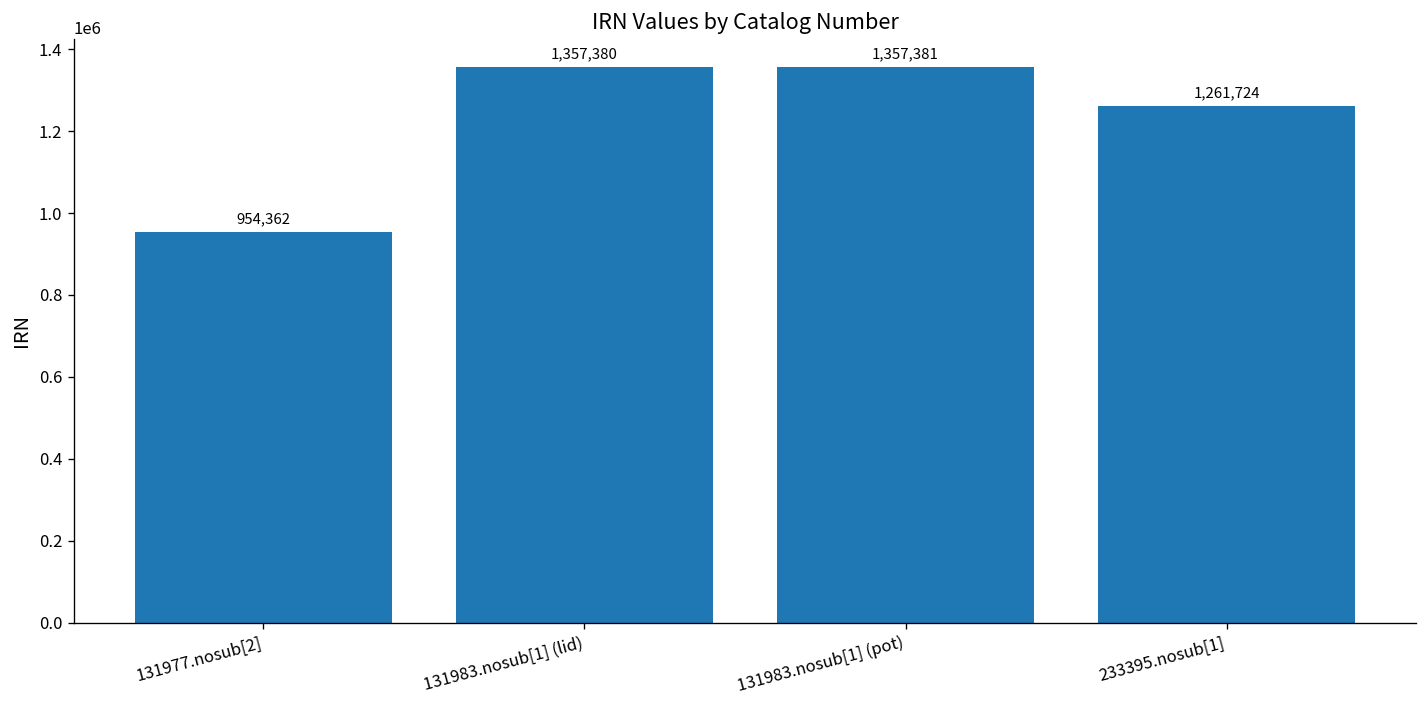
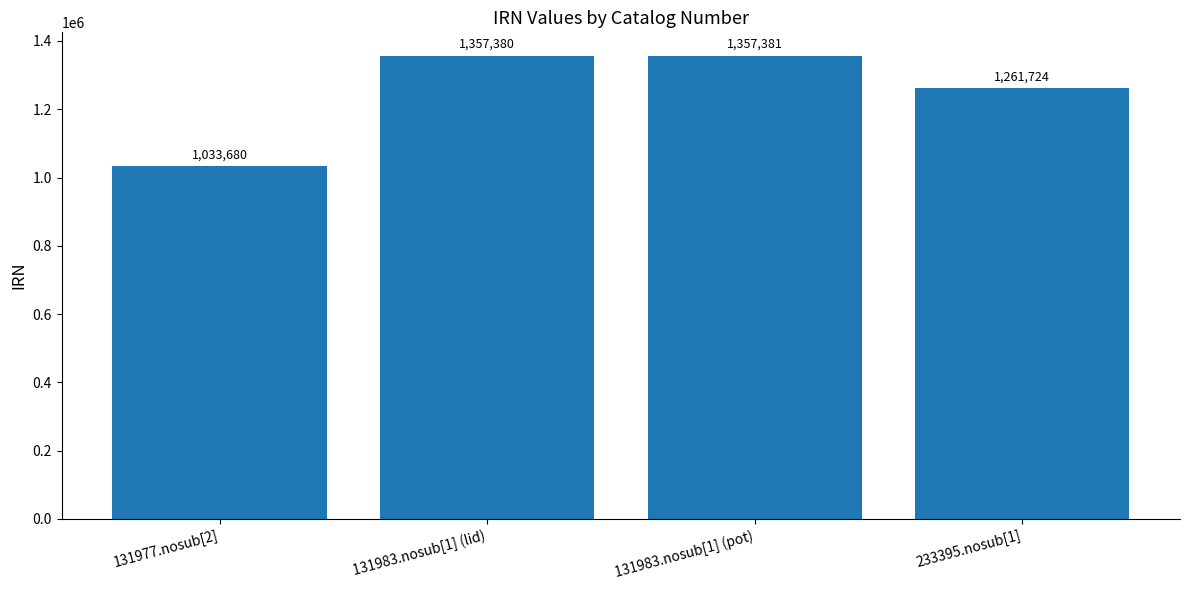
  {
-   "131977.nosub[2]": "954,362",
+   "131977.nosub[2]": "1,033,680",
    "131983.nosub[1] (lid)": "1,357,380",
    "131983.nosub[1] (pot)": "1,357,381",
    "233395.nosub[1]": "1,261,724"
  }
